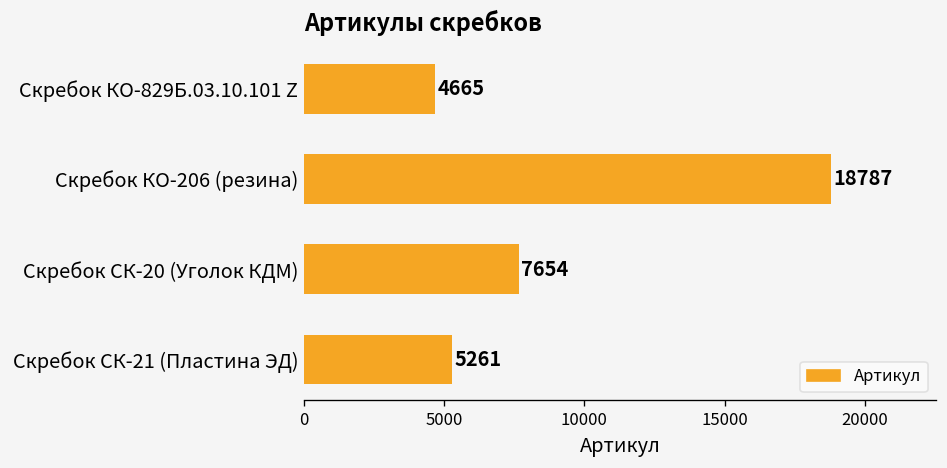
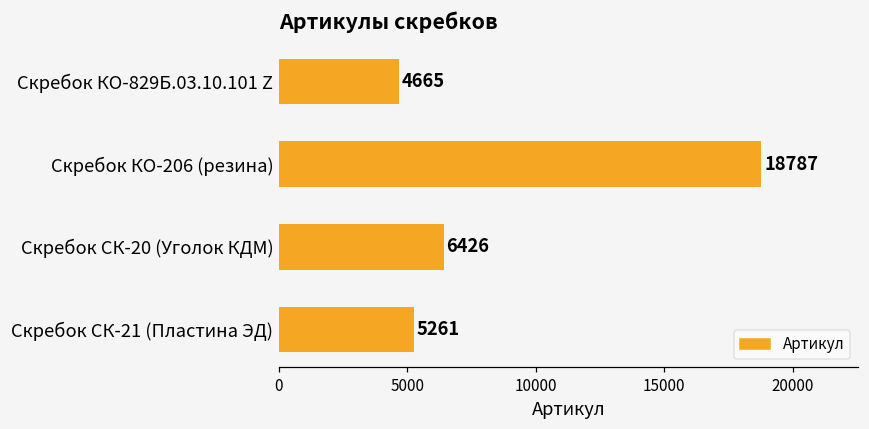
  {
    "Скребок КО-829Б.03.10.101 Z": 4665,
    "Скребок КО-206 (резина)": 18787,
-   "Скребок СК-20 (Уголок КДМ)": 7654,
+   "Скребок СК-20 (Уголок КДМ)": 6426,
    "Скребок СК-21 (Пластина ЭД)": 5261
  }
